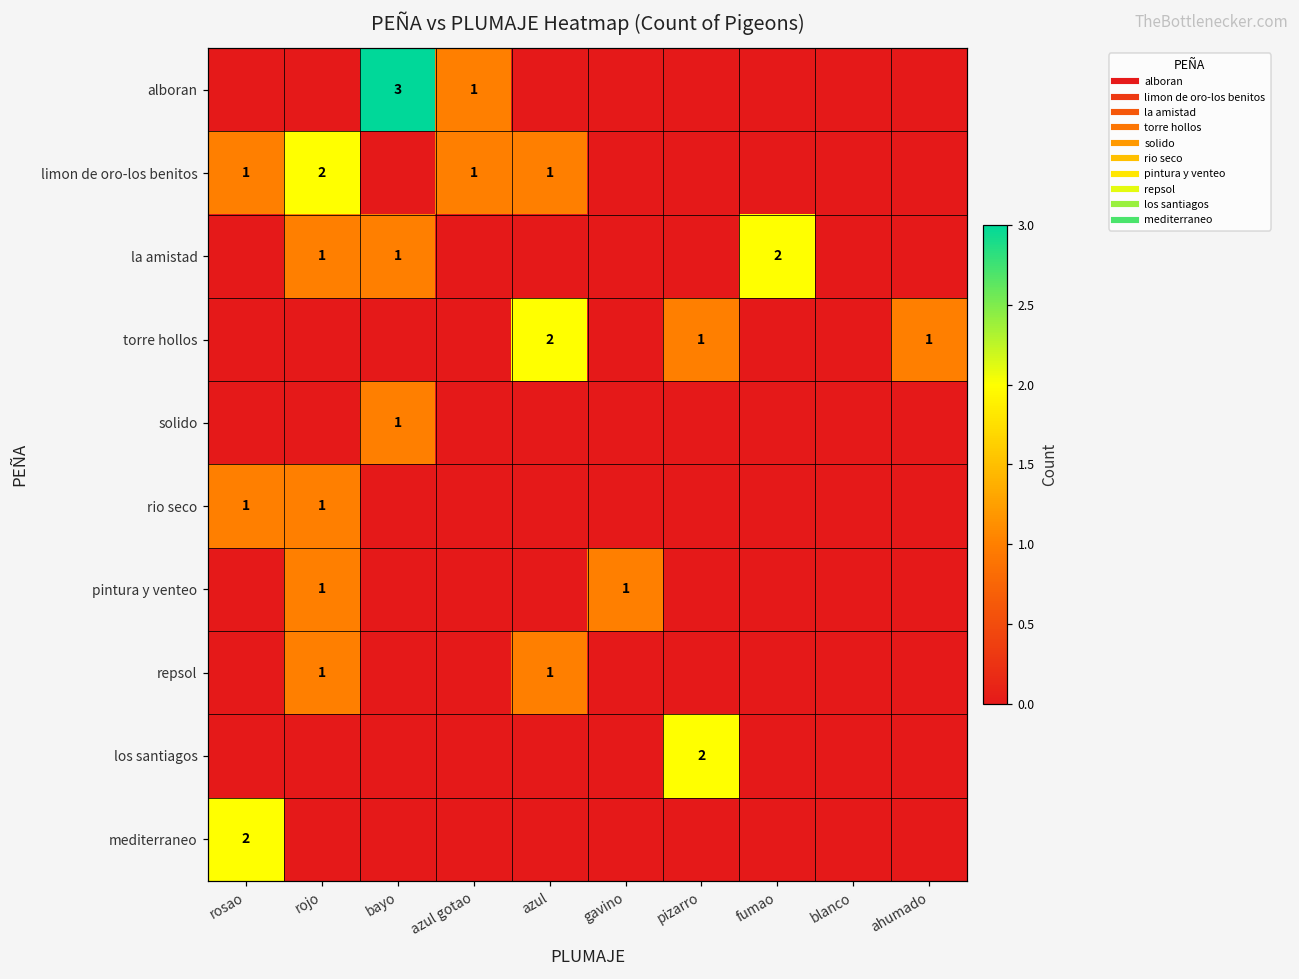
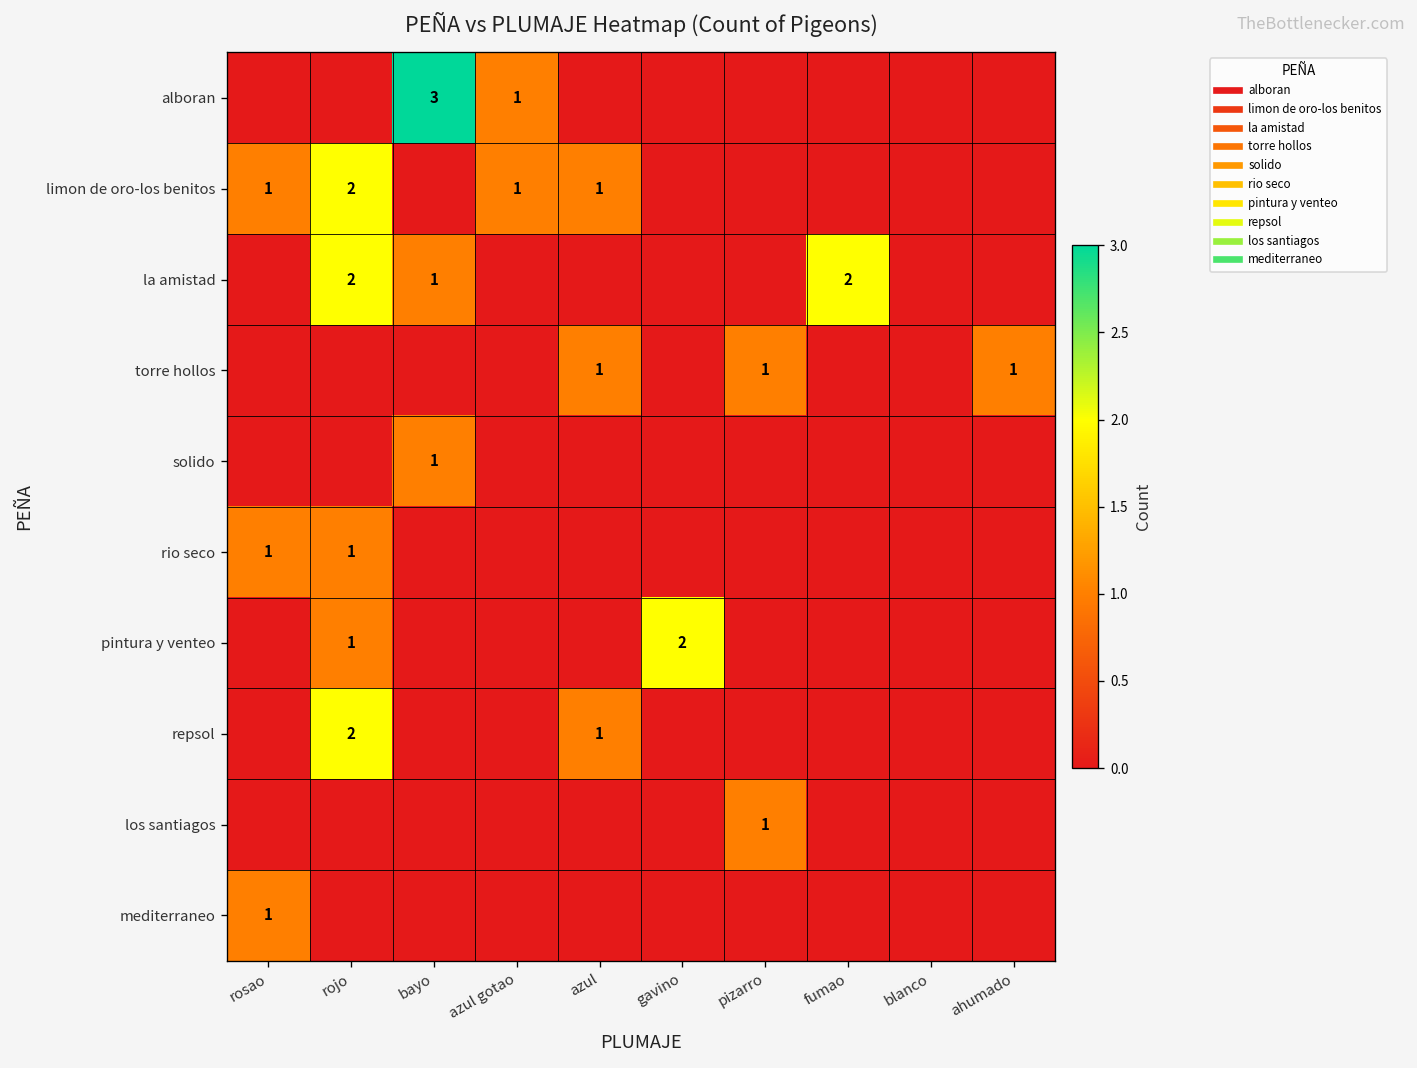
  {
    "alboran": {
      "bayo": 3,
      "azul gotao": 1
    },
    "limon de oro-los benitos": {
      "rosao": 1,
      "rojo": 2,
      "azul gotao": 1,
      "azul": 1
    },
    "la amistad": {
-     "rojo": 1,
+     "rojo": 2,
      "bayo": 1,
      "fumao": 2
    },
    "torre hollos": {
-     "azul": 2,
+     "azul": 1,
      "pizarro": 1,
      "ahumado": 1
    },
    "solido": {
      "bayo": 1
    },
    "rio seco": {
      "rosao": 1,
      "rojo": 1
    },
    "pintura y venteo": {
      "rojo": 1,
-     "gavino": 1
+     "gavino": 2
    },
    "repsol": {
-     "rojo": 1,
+     "rojo": 2,
      "azul": 1
    },
    "los santiagos": {
-     "pizarro": 2
+     "pizarro": 1
    },
    "mediterraneo": {
-     "rosao": 2
+     "rosao": 1
    }
  }
